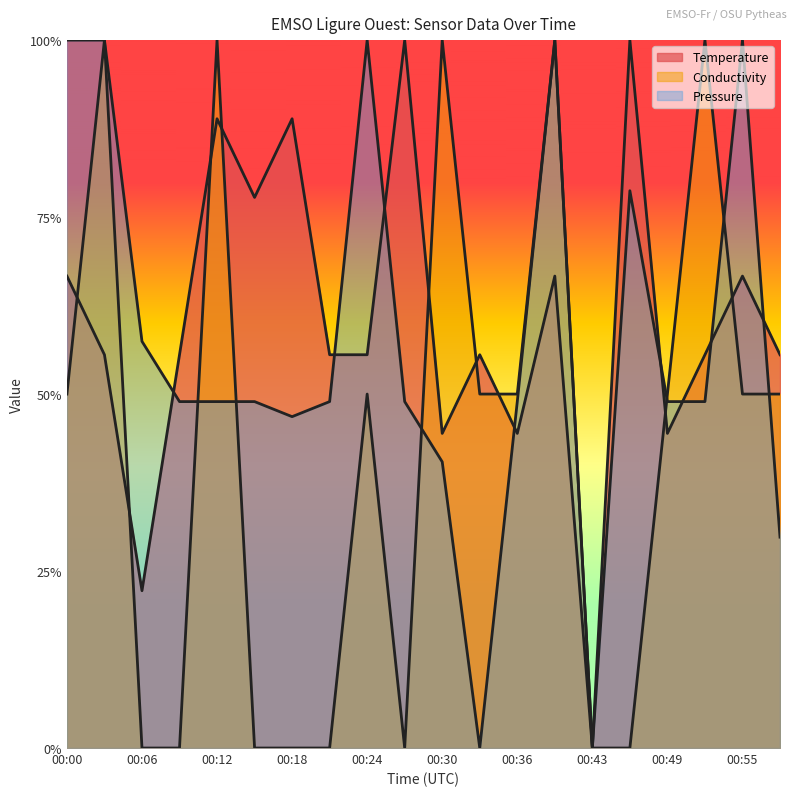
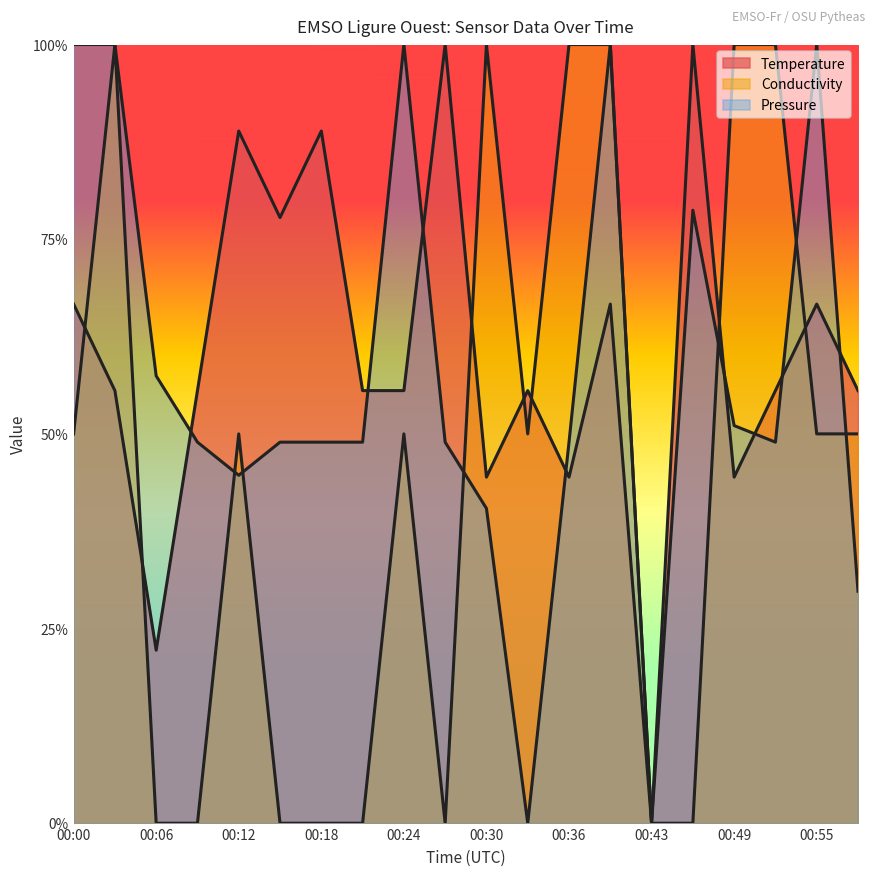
  {
    "Temperature": {
      "00:00": "67%",
      "00:06": "22%",
      "00:12": "89%",
      "00:18": "89%",
      "00:24": "56%",
      "00:30": "44%",
      "00:36": "44%",
      "00:49": "44%",
      "00:55": "67%"
    },
    "Conductivity": {
      "00:00": "50%",
      "00:06": "0%",
-     "00:12": "100%",
+     "00:12": "50%",
      "00:18": "0%",
      "00:24": "50%",
      "00:30": "100%",
-     "00:36": "50%",
-     "00:49": "50%",
+     "00:36": "100%",
+     "00:49": "100%",
      "00:55": "50%"
    },
    "Pressure": {
      "00:00": "100%",
      "00:06": "57%",
-     "00:12": "49%",
-     "00:18": "47%",
+     "00:12": "45%",
+     "00:18": "49%",
      "00:24": "100%",
      "00:30": "40%",
      "00:36": "49%",
-     "00:49": "49%",
+     "00:49": "51%",
      "00:55": "100%"
    }
  }
